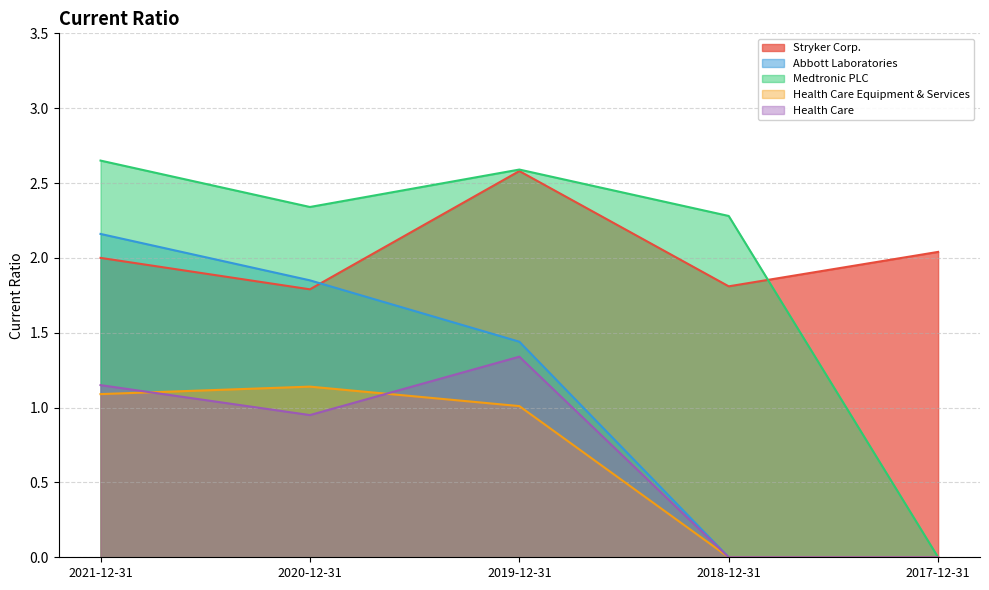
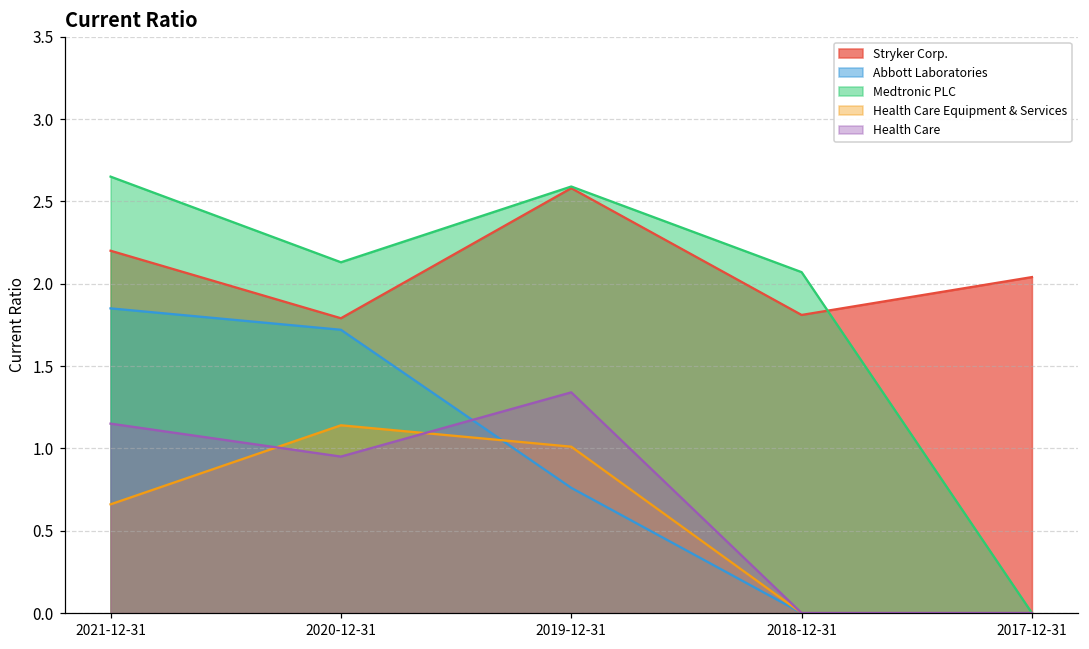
  {
    "Stryker Corp.": {
-     "2021-12-31": 2.0,
+     "2021-12-31": 2.2,
      "2020-12-31": 1.8,
      "2018-12-31": 1.8,
      "2017-12-31": 2.04
    },
    "Abbott Laboratories": {
-     "2021-12-31": 2.16,
-     "2020-12-31": 1.85,
-     "2019-12-31": 1.44
+     "2021-12-31": 1.85,
+     "2020-12-31": 1.72,
+     "2019-12-31": 0.76
    },
    "Medtronic PLC": {
      "2021-12-31": 2.65,
-     "2020-12-31": 2.34,
-     "2018-12-31": 2.28
+     "2020-12-31": 2.13,
+     "2018-12-31": 2.07
    },
    "Health Care Equipment & Services": {
-     "2021-12-31": 1.09,
+     "2021-12-31": 0.66,
      "2020-12-31": 1.14,
      "2019-12-31": 1.01
    },
    "Health Care": {
      "2021-12-31": 1.15,
      "2020-12-31": 0.95,
      "2019-12-31": 1.34
    }
  }
